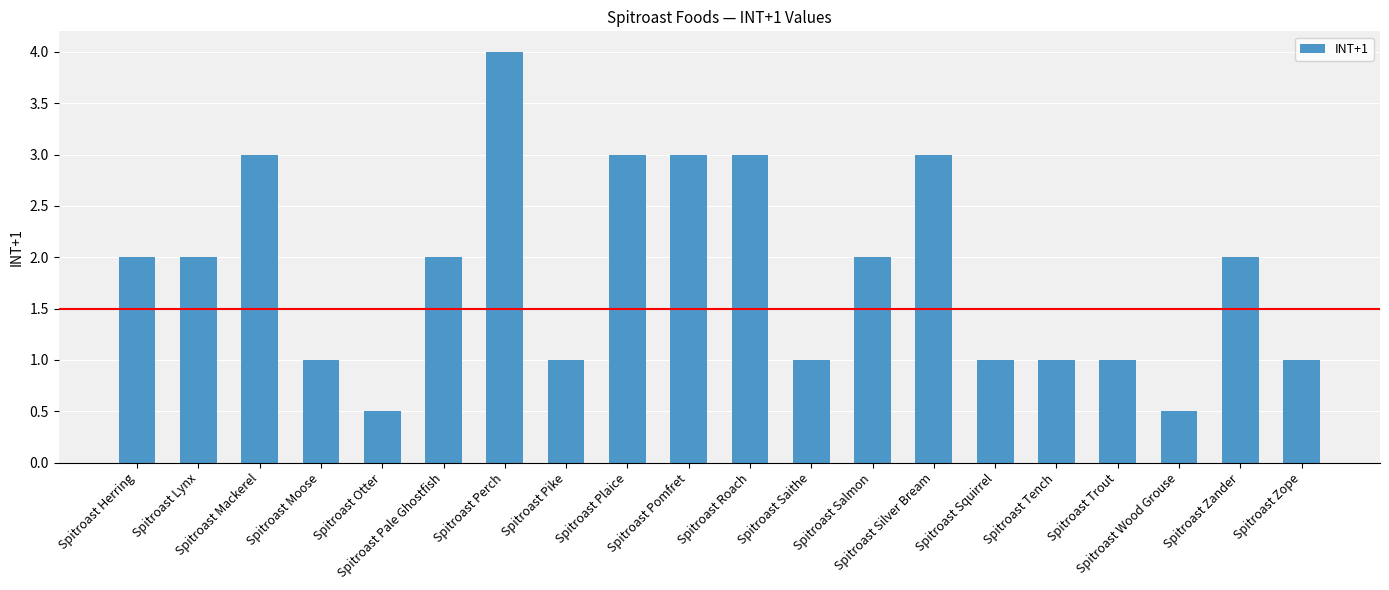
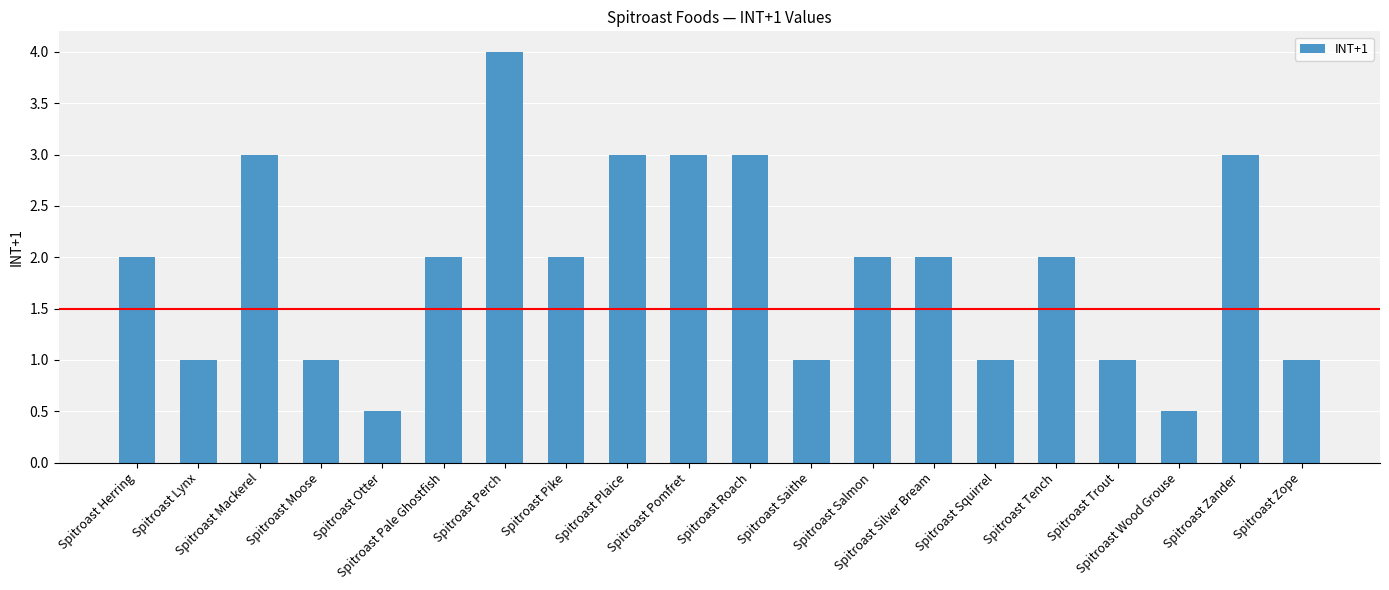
  {
    "Spitroast Herring": 2,
-   "Spitroast Lynx": 2,
+   "Spitroast Lynx": 1,
    "Spitroast Mackerel": 3,
    "Spitroast Moose": 1,
    "Spitroast Otter": 0.50,
    "Spitroast Pale Ghostfish": 2,
    "Spitroast Perch": 4,
-   "Spitroast Pike": 1,
+   "Spitroast Pike": 2,
    "Spitroast Plaice": 3,
    "Spitroast Pomfret": 3,
    "Spitroast Roach": 3,
    "Spitroast Saithe": 1,
    "Spitroast Salmon": 2,
-   "Spitroast Silver Bream": 3,
+   "Spitroast Silver Bream": 2,
    "Spitroast Squirrel": 1,
-   "Spitroast Tench": 1,
+   "Spitroast Tench": 2,
    "Spitroast Trout": 1,
    "Spitroast Wood Grouse": 0.50,
-   "Spitroast Zander": 2,
+   "Spitroast Zander": 3,
    "Spitroast Zope": 1
  }
